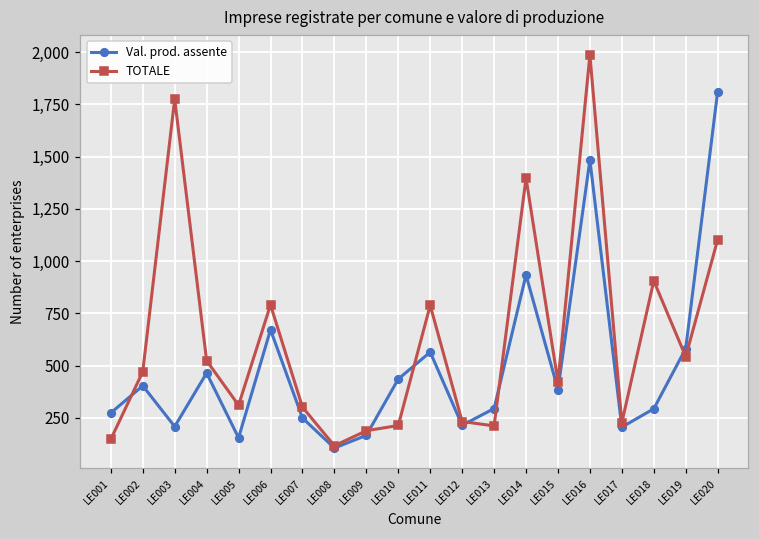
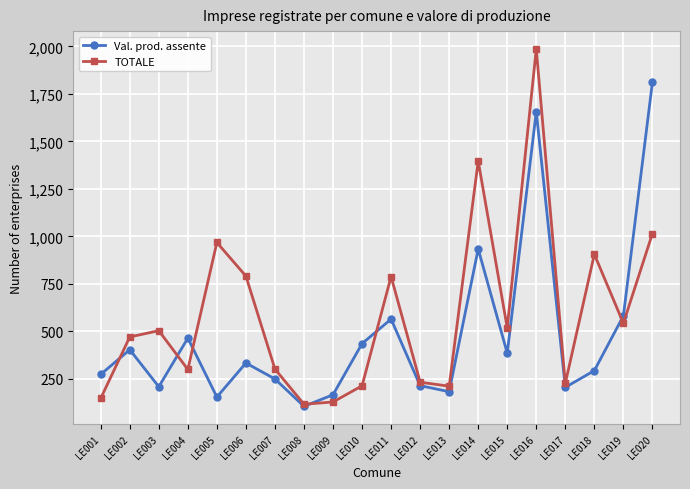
  {
    "Val. prod. assente": {
      "LE001": "270",
      "LE002": "400",
      "LE003": "210",
      "LE004": "470",
      "LE005": "160",
-     "LE006": "670",
+     "LE006": "330",
      "LE007": "250",
      "LE009": "170",
      "LE010": "440",
      "LE011": "570",
      "LE012": "220",
-     "LE013": "300",
+     "LE013": "180",
      "LE014": "930",
      "LE015": "390",
-     "LE016": "1,480",
+     "LE016": "1,660",
      "LE017": "210",
      "LE018": "290",
      "LE019": "580",
      "LE020": "1,810"
    },
    "TOTALE": {
      "LE001": "150",
      "LE002": "470",
-     "LE003": "1,780",
-     "LE004": "520",
-     "LE005": "310",
+     "LE003": "500",
+     "LE004": "300",
+     "LE005": "970",
      "LE006": "790",
      "LE007": "300",
-     "LE009": "190",
+     "LE009": "130",
      "LE010": "210",
      "LE011": "790",
      "LE012": "230",
      "LE013": "210",
      "LE014": "1,400",
-     "LE015": "420",
+     "LE015": "520",
      "LE016": "1,990",
      "LE017": "230",
      "LE018": "910",
      "LE019": "540",
-     "LE020": "1,100"
+     "LE020": "1,020"
    }
  }
